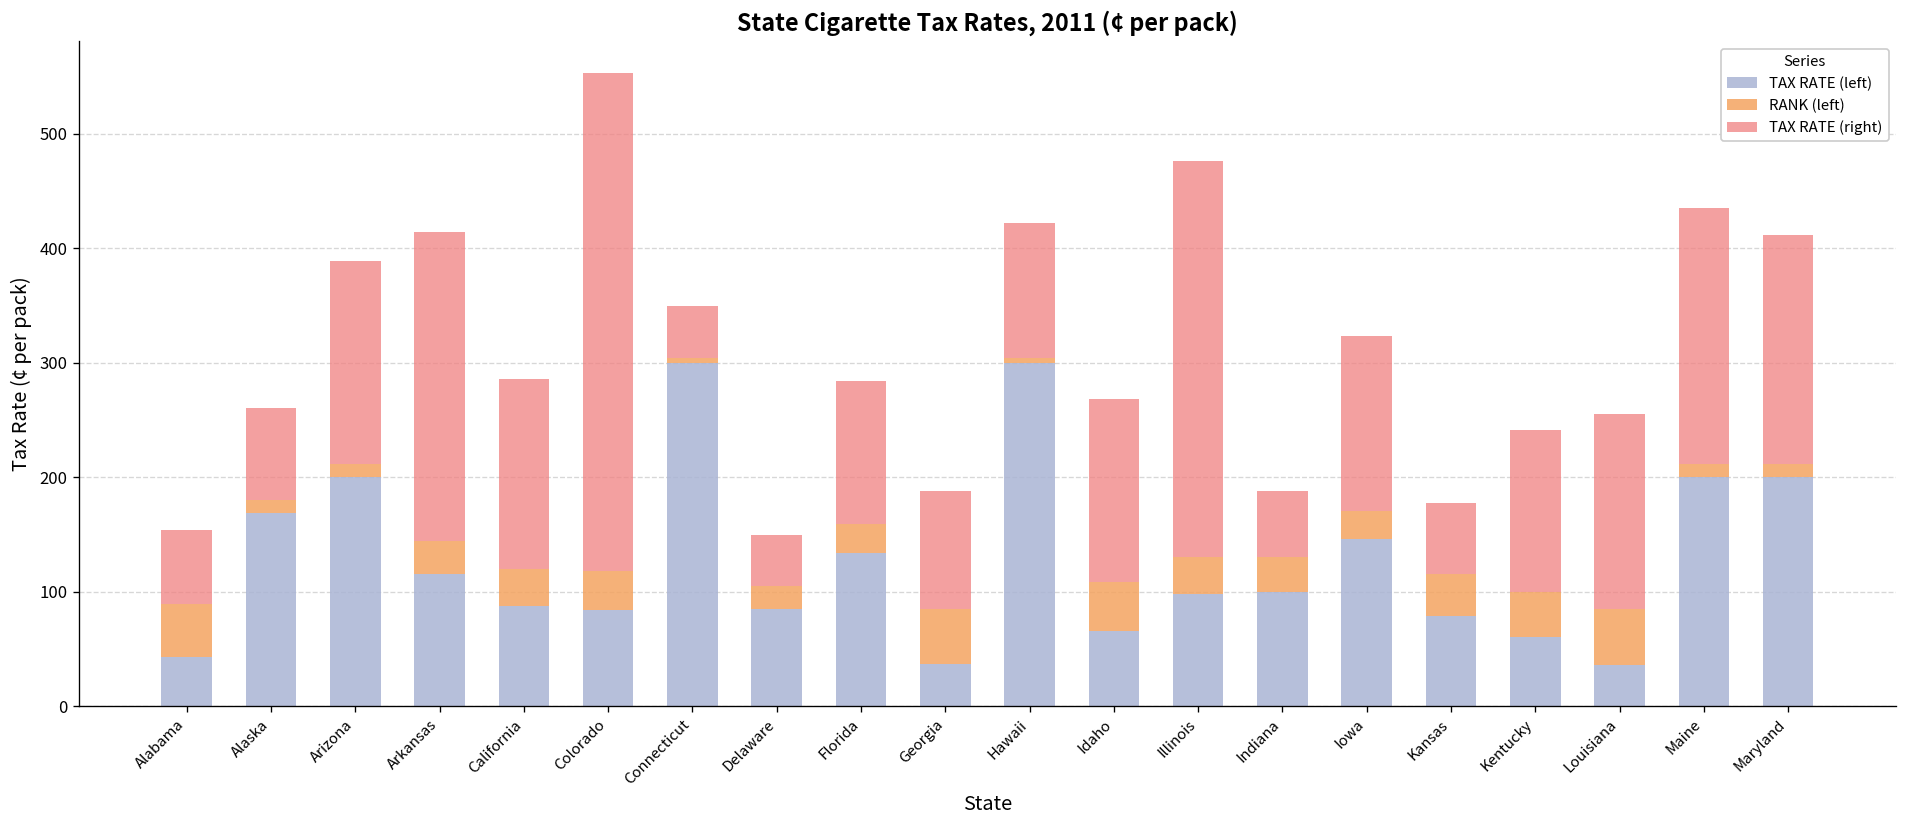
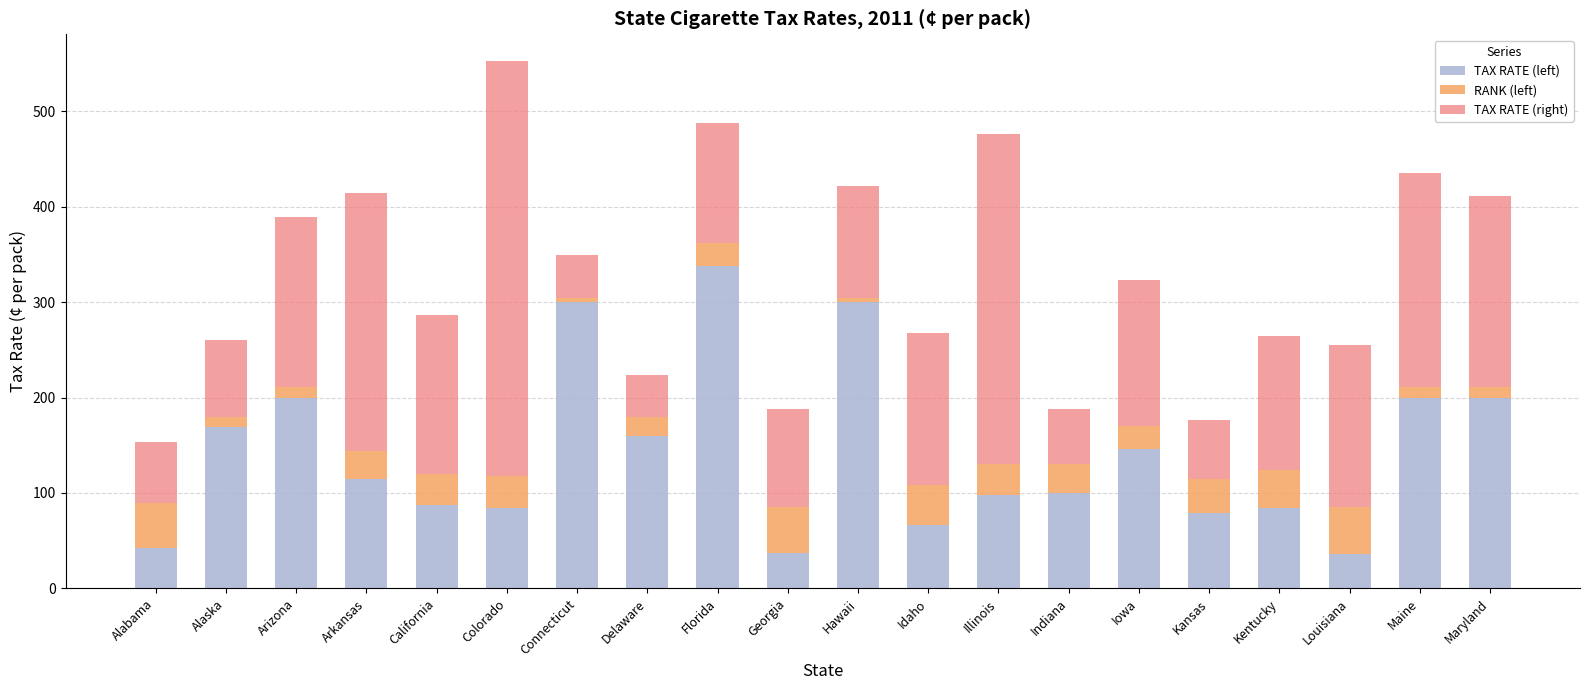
  {
    "TAX RATE (left)": {
      "Alabama": 40,
      "Alaska": 170,
      "Arizona": 200,
      "Arkansas": 120,
      "California": 90,
      "Colorado": 80,
      "Connecticut": 300,
-     "Delaware": 90,
-     "Florida": 130,
+     "Delaware": 160,
+     "Florida": 340,
      "Georgia": 40,
      "Hawaii": 300,
      "Idaho": 70,
      "Illinois": 100,
      "Indiana": 100,
      "Iowa": 150,
      "Kansas": 80,
-     "Kentucky": 60,
+     "Kentucky": 80,
      "Louisiana": 40,
      "Maine": 200,
      "Maryland": 200
    }
  }
